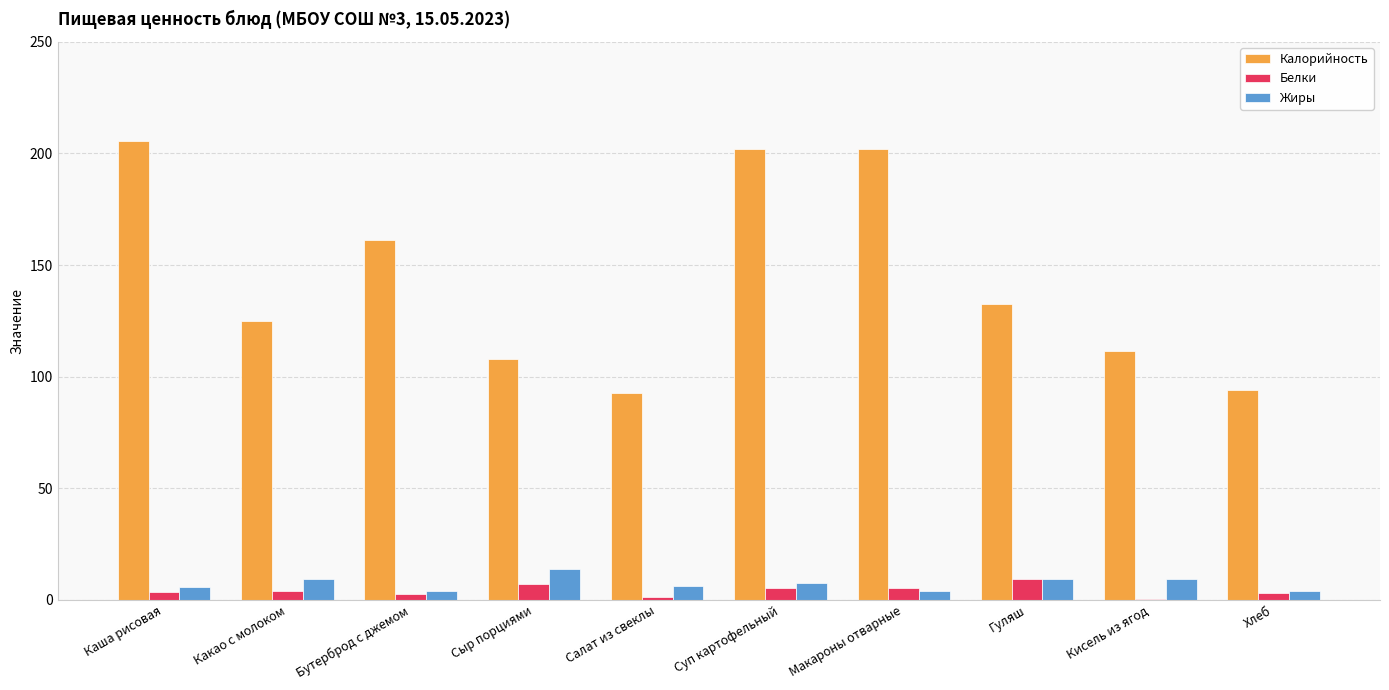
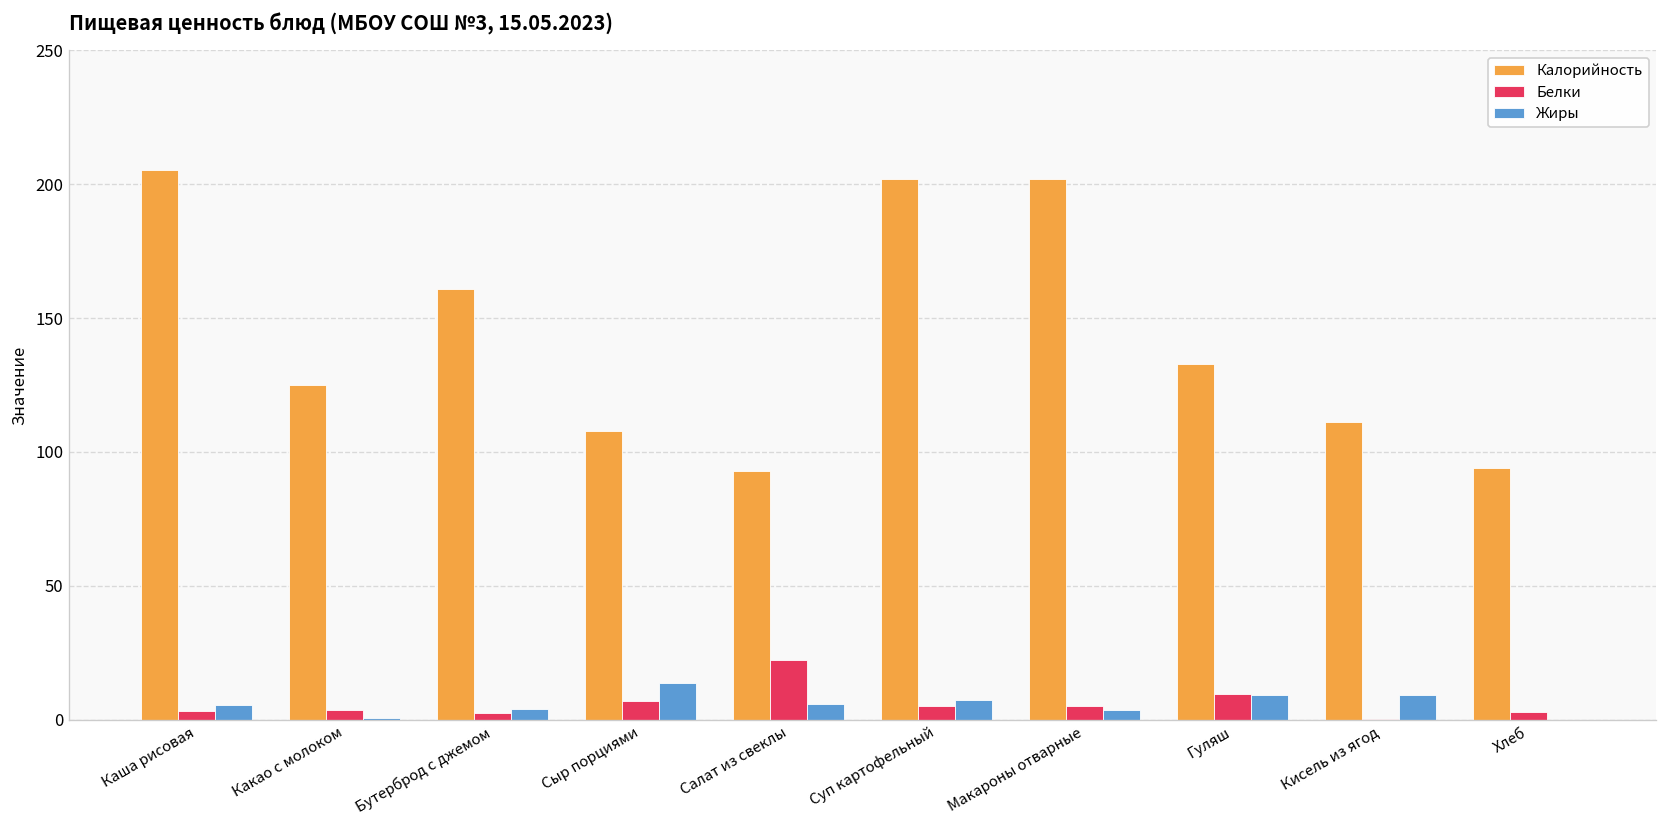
  {
    "Калорийность": {
      "Каша рисовая": 205,
      "Какао с молоком": 125,
      "Бутерброд с джемом": 161,
      "Сыр порциями": 108,
      "Салат из свеклы": 93,
      "Суп картофельный": 202,
      "Макароны отварные": 202,
      "Гуляш": 133,
      "Кисель из ягод": 111,
      "Хлеб": 94
    },
    "Белки": {
      "Каша рисовая": 3,
      "Какао с молоком": 4,
      "Бутерброд с джемом": 2,
      "Сыр порциями": 7,
-     "Салат из свеклы": 1,
+     "Салат из свеклы": 22,
      "Суп картофельный": 5,
      "Макароны отварные": 5,
      "Гуляш": 9,
      "Хлеб": 3
    },
    "Жиры": {
      "Каша рисовая": 6,
-     "Какао с молоком": 9,
+     "Какао с молоком": 1,
      "Бутерброд с джемом": 4,
      "Сыр порциями": 14,
      "Салат из свеклы": 6,
      "Суп картофельный": 8,
      "Макароны отварные": 4,
      "Гуляш": 9,
      "Кисель из ягод": 9,
-     "Хлеб": 4
+     "Хлеб": 0
    }
  }
